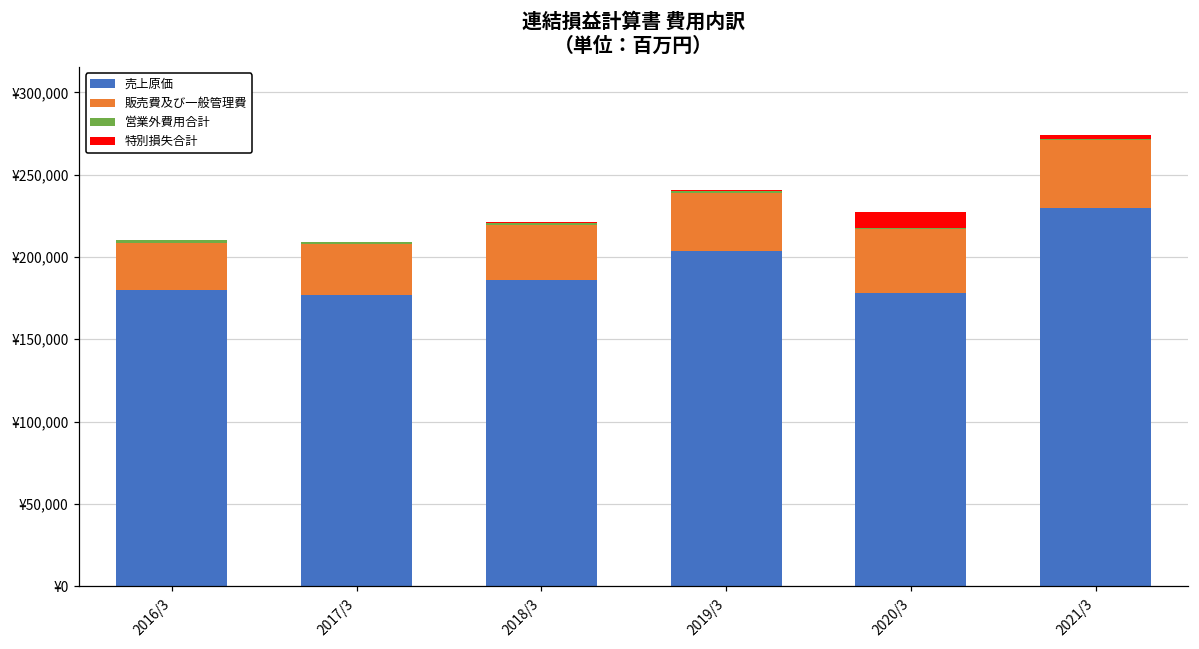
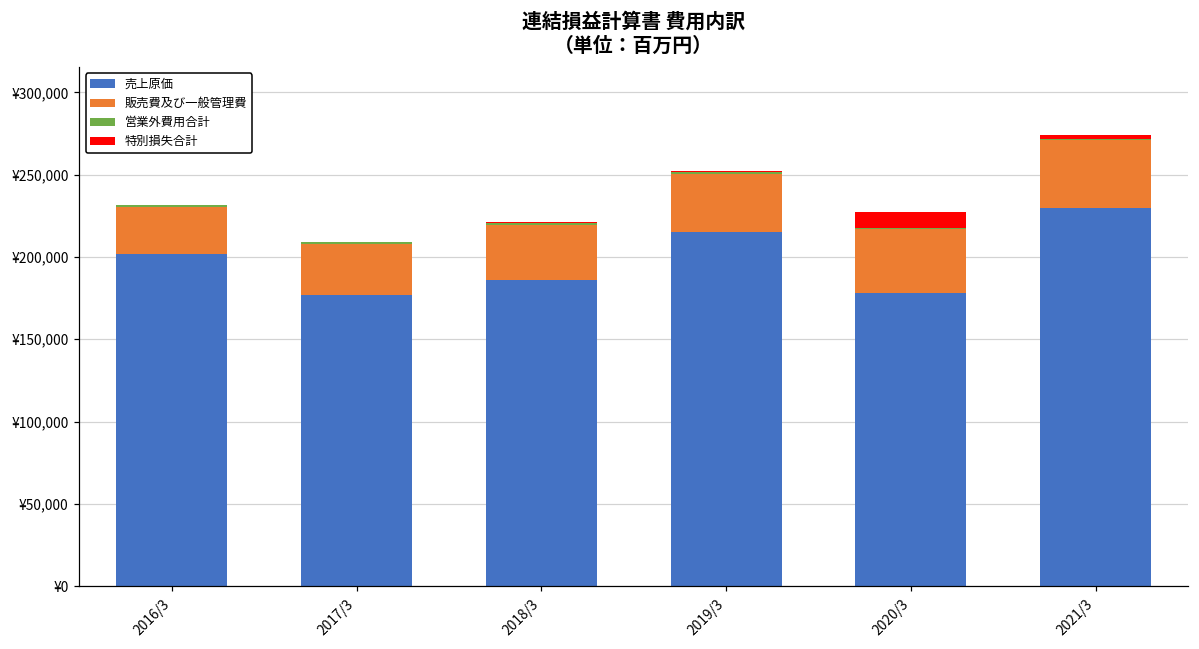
  {
    "売上原価": {
-     "2016/3": "¥180,000",
+     "2016/3": "¥202,000",
      "2017/3": "¥177,000",
      "2018/3": "¥186,000",
-     "2019/3": "¥204,000",
+     "2019/3": "¥215,000",
      "2020/3": "¥178,000",
      "2021/3": "¥230,000"
    },
    "販売費及び一般管理費": {
      "2016/3": "¥29,000",
      "2017/3": "¥31,000",
      "2018/3": "¥33,000",
      "2019/3": "¥35,000",
      "2020/3": "¥39,000",
      "2021/3": "¥41,000"
    },
    "特別損失合計": {
      "2020/3": "¥9,000",
      "2021/3": "¥2,000"
    }
  }
